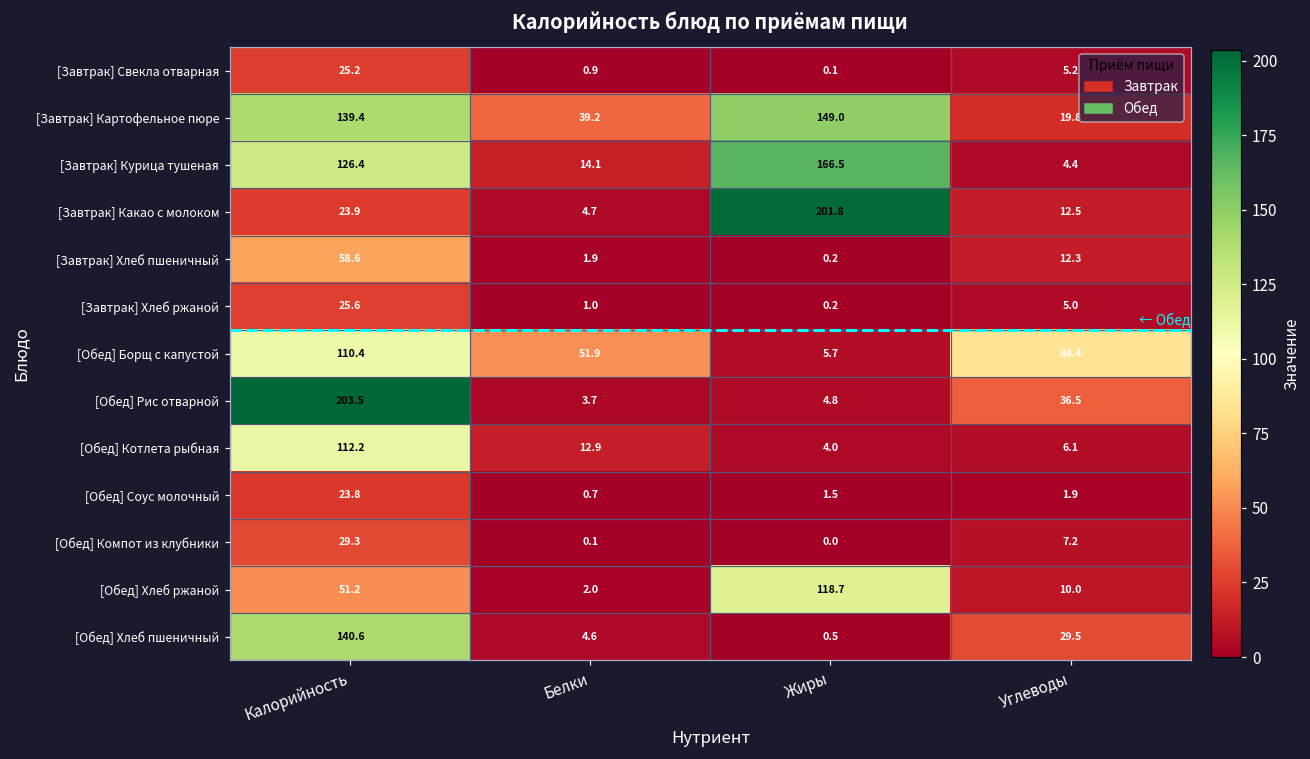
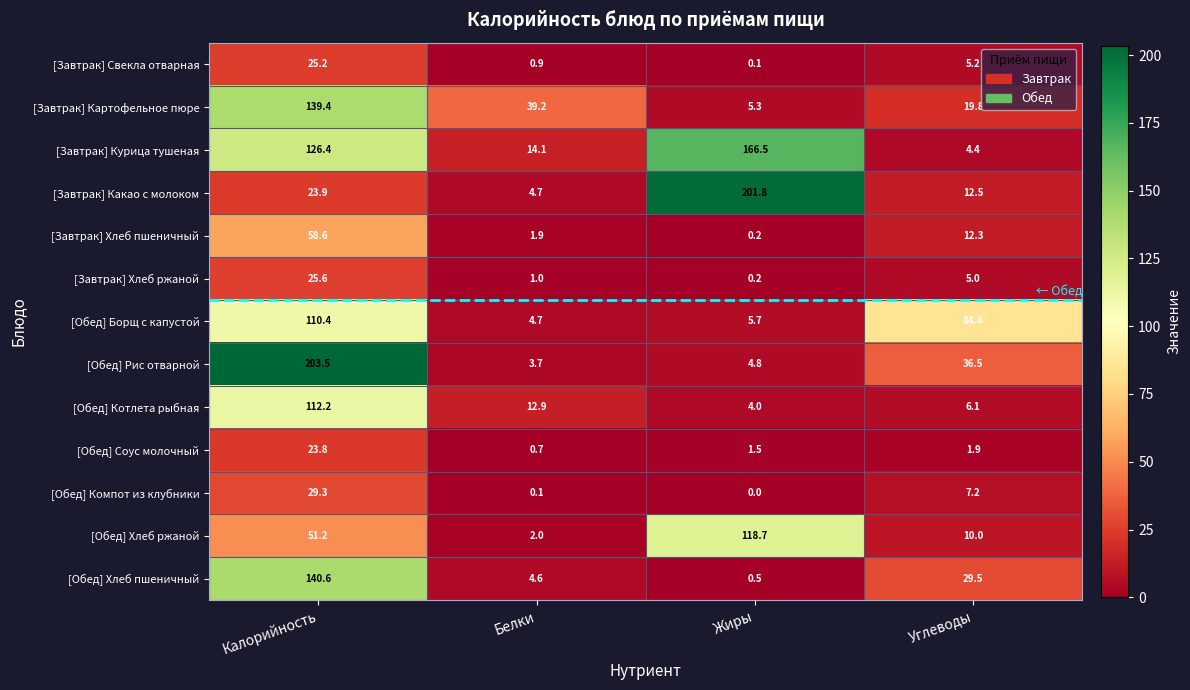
  {
    "[Завтрак] Свекла отварная": {
      "Калорийность": 25.2,
      "Белки": 0.9,
      "Жиры": 0.1,
      "Углеводы": 5.2
    },
    "[Завтрак] Картофельное пюре": {
      "Калорийность": 139.4,
      "Белки": 39.2,
-     "Жиры": 149.0
+     "Жиры": 5.3
    },
    "[Завтрак] Курица тушеная": {
      "Калорийность": 126.4,
      "Белки": 14.1,
      "Жиры": 166.5,
      "Углеводы": 4.4
    },
    "[Завтрак] Какао с молоком": {
      "Калорийность": 23.9,
      "Белки": 4.7,
      "Жиры": 201.8,
      "Углеводы": 12.5
    },
    "[Завтрак] Хлеб пшеничный": {
      "Калорийность": 58.6,
      "Белки": 1.9,
      "Жиры": 0.2,
      "Углеводы": 12.3
    },
    "[Завтрак] Хлеб ржаной": {
      "Калорийность": 25.6,
      "Белки": 1.0,
      "Жиры": 0.2
    },
    "[Обед] Борщ с капустой": {
      "Калорийность": 110.4,
-     "Белки": 51.9,
+     "Белки": 4.7,
      "Жиры": 5.7,
      "Углеводы": 84.4
    },
    "[Обед] Рис отварной": {
      "Калорийность": 203.5,
      "Белки": 3.7,
      "Жиры": 4.8,
      "Углеводы": 36.5
    },
    "[Обед] Котлета рыбная": {
      "Калорийность": 112.2,
      "Белки": 12.9,
      "Жиры": 4.0,
      "Углеводы": 6.1
    },
    "[Обед] Соус молочный": {
      "Калорийность": 23.8,
      "Белки": 0.7,
      "Жиры": 1.5,
      "Углеводы": 1.9
    },
    "[Обед] Компот из клубники": {
      "Калорийность": 29.3,
      "Белки": 0.1,
      "Жиры": 0.0,
      "Углеводы": 7.2
    },
    "[Обед] Хлеб ржаной": {
      "Калорийность": 51.2,
      "Белки": 2.0,
      "Жиры": 118.7,
      "Углеводы": 10.0
    },
    "[Обед] Хлеб пшеничный": {
      "Калорийность": 140.6,
      "Белки": 4.6,
      "Жиры": 0.5,
      "Углеводы": 29.5
    }
  }
